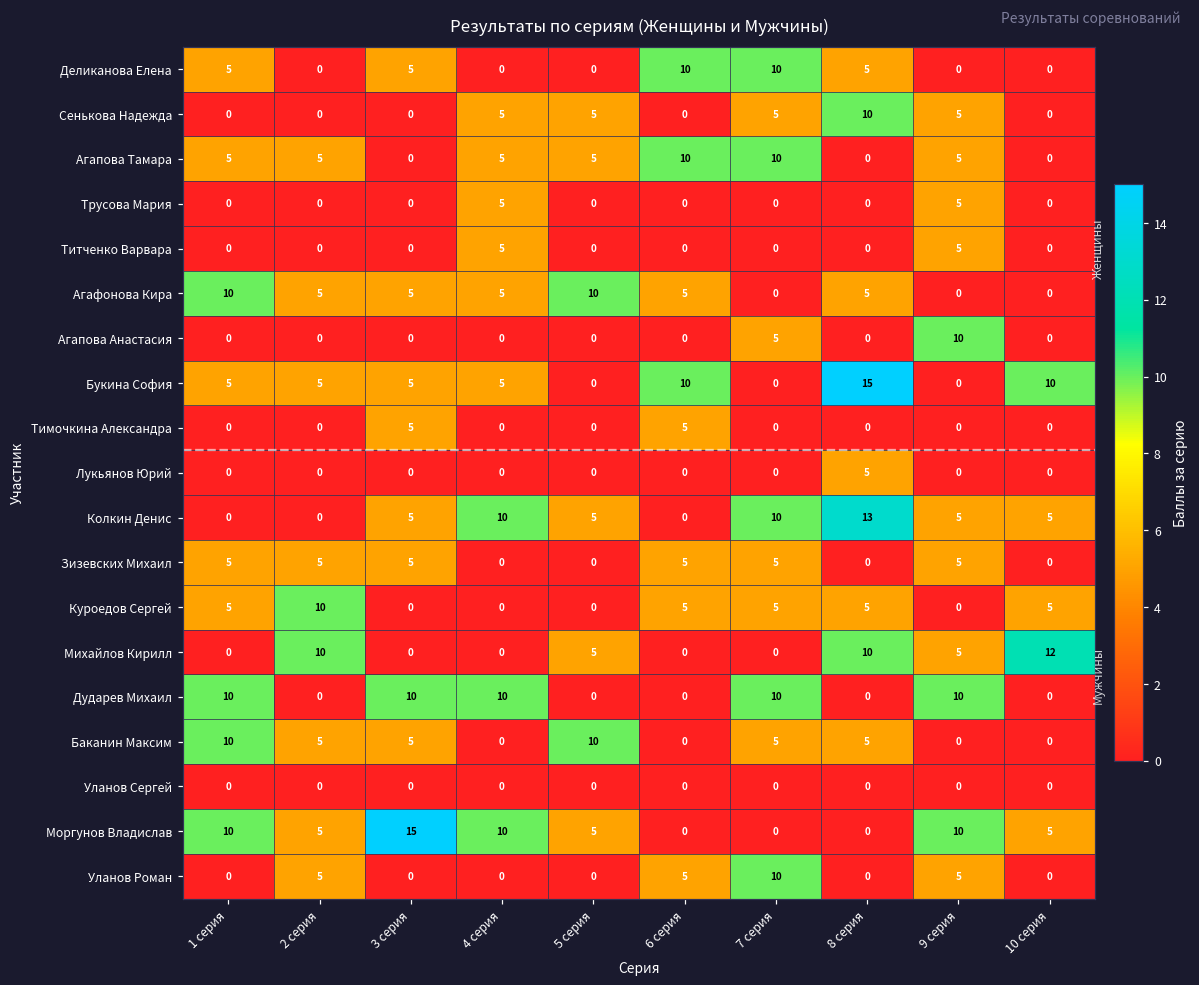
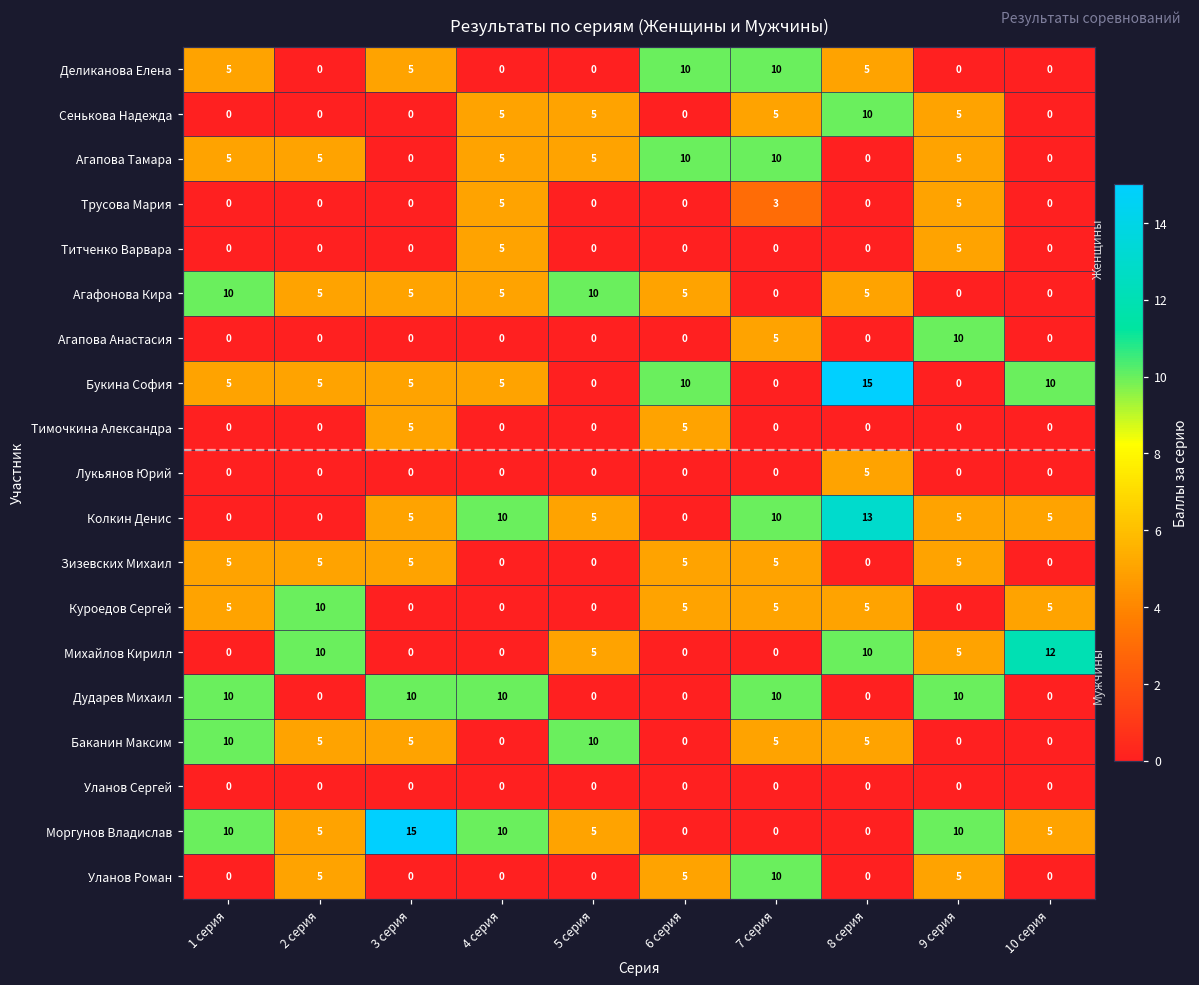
  {
    "Деликанова Елена": {
      "1 серия": 5,
      "2 серия": 0,
      "3 серия": 5,
      "4 серия": 0,
      "5 серия": 0,
      "6 серия": 10,
      "7 серия": 10,
      "8 серия": 5,
      "9 серия": 0,
      "10 серия": 0
    },
    "Сенькова Надежда": {
      "1 серия": 0,
      "2 серия": 0,
      "3 серия": 0,
      "4 серия": 5,
      "5 серия": 5,
      "6 серия": 0,
      "7 серия": 5,
      "8 серия": 10,
      "9 серия": 5,
      "10 серия": 0
    },
    "Агапова Тамара": {
      "1 серия": 5,
      "2 серия": 5,
      "3 серия": 0,
      "4 серия": 5,
      "5 серия": 5,
      "6 серия": 10,
      "7 серия": 10,
      "8 серия": 0,
      "9 серия": 5,
      "10 серия": 0
    },
    "Трусова Мария": {
      "1 серия": 0,
      "2 серия": 0,
      "3 серия": 0,
      "4 серия": 5,
      "5 серия": 0,
      "6 серия": 0,
-     "7 серия": 0,
+     "7 серия": 3,
      "8 серия": 0,
      "9 серия": 5,
      "10 серия": 0
    },
    "Титченко Варвара": {
      "1 серия": 0,
      "2 серия": 0,
      "3 серия": 0,
      "4 серия": 5,
      "5 серия": 0,
      "6 серия": 0,
      "7 серия": 0,
      "8 серия": 0,
      "9 серия": 5,
      "10 серия": 0
    },
    "Агафонова Кира": {
      "1 серия": 10,
      "2 серия": 5,
      "3 серия": 5,
      "4 серия": 5,
      "5 серия": 10,
      "6 серия": 5,
      "7 серия": 0,
      "8 серия": 5,
      "9 серия": 0,
      "10 серия": 0
    },
    "Агапова Анастасия": {
      "1 серия": 0,
      "2 серия": 0,
      "3 серия": 0,
      "4 серия": 0,
      "5 серия": 0,
      "6 серия": 0,
      "7 серия": 5,
      "8 серия": 0,
      "9 серия": 10,
      "10 серия": 0
    },
    "Букина София": {
      "1 серия": 5,
      "2 серия": 5,
      "3 серия": 5,
      "4 серия": 5,
      "5 серия": 0,
      "6 серия": 10,
      "7 серия": 0,
      "8 серия": 15,
      "9 серия": 0,
      "10 серия": 10
    },
    "Тимочкина Александра": {
      "1 серия": 0,
      "2 серия": 0,
      "3 серия": 5,
      "4 серия": 0,
      "5 серия": 0,
      "6 серия": 5,
      "7 серия": 0,
      "8 серия": 0,
      "9 серия": 0,
      "10 серия": 0
    },
    "Лукьянов Юрий": {
      "1 серия": 0,
      "2 серия": 0,
      "3 серия": 0,
      "4 серия": 0,
      "5 серия": 0,
      "6 серия": 0,
      "7 серия": 0,
      "8 серия": 5,
      "9 серия": 0,
      "10 серия": 0
    },
    "Колкин Денис": {
      "1 серия": 0,
      "2 серия": 0,
      "3 серия": 5,
      "4 серия": 10,
      "5 серия": 5,
      "6 серия": 0,
      "7 серия": 10,
      "8 серия": 13,
      "9 серия": 5,
      "10 серия": 5
    },
    "Зизевских Михаил": {
      "1 серия": 5,
      "2 серия": 5,
      "3 серия": 5,
      "4 серия": 0,
      "5 серия": 0,
      "6 серия": 5,
      "7 серия": 5,
      "8 серия": 0,
      "9 серия": 5,
      "10 серия": 0
    },
    "Куроедов Сергей": {
      "1 серия": 5,
      "2 серия": 10,
      "3 серия": 0,
      "4 серия": 0,
      "5 серия": 0,
      "6 серия": 5,
      "7 серия": 5,
      "8 серия": 5,
      "9 серия": 0,
      "10 серия": 5
    },
    "Михайлов Кирилл": {
      "1 серия": 0,
      "2 серия": 10,
      "3 серия": 0,
      "4 серия": 0,
      "5 серия": 5,
      "6 серия": 0,
      "7 серия": 0,
      "8 серия": 10,
      "9 серия": 5,
      "10 серия": 12
    },
    "Дударев Михаил": {
      "1 серия": 10,
      "2 серия": 0,
      "3 серия": 10,
      "4 серия": 10,
      "5 серия": 0,
      "6 серия": 0,
      "7 серия": 10,
      "8 серия": 0,
      "9 серия": 10,
      "10 серия": 0
    },
    "Баканин Максим": {
      "1 серия": 10,
      "2 серия": 5,
      "3 серия": 5,
      "4 серия": 0,
      "5 серия": 10,
      "6 серия": 0,
      "7 серия": 5,
      "8 серия": 5,
      "9 серия": 0,
      "10 серия": 0
    },
    "Уланов Сергей": {
      "1 серия": 0,
      "2 серия": 0,
      "3 серия": 0,
      "4 серия": 0,
      "5 серия": 0,
      "6 серия": 0,
      "7 серия": 0,
      "8 серия": 0,
      "9 серия": 0,
      "10 серия": 0
    },
    "Моргунов Владислав": {
      "1 серия": 10,
      "2 серия": 5,
      "3 серия": 15,
      "4 серия": 10,
      "5 серия": 5,
      "6 серия": 0,
      "7 серия": 0,
      "8 серия": 0,
      "9 серия": 10,
      "10 серия": 5
    },
    "Уланов Роман": {
      "1 серия": 0,
      "2 серия": 5,
      "3 серия": 0,
      "4 серия": 0,
      "5 серия": 0,
      "6 серия": 5,
      "7 серия": 10,
      "8 серия": 0,
      "9 серия": 5,
      "10 серия": 0
    }
  }
